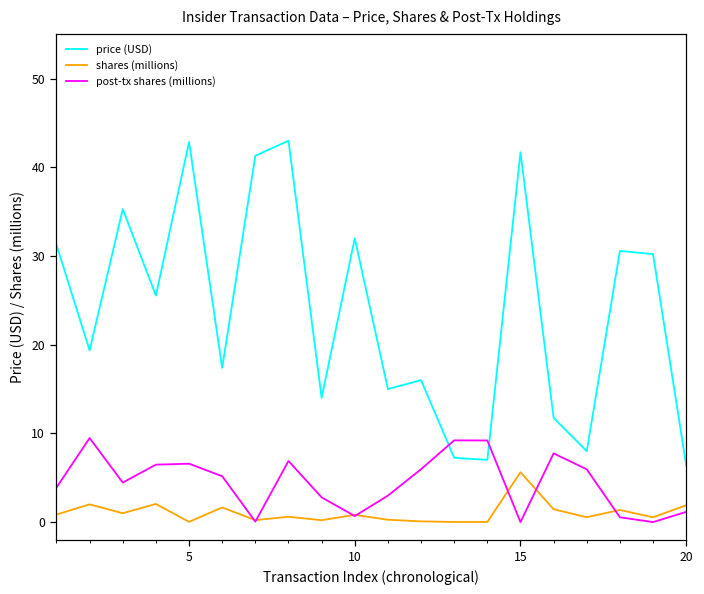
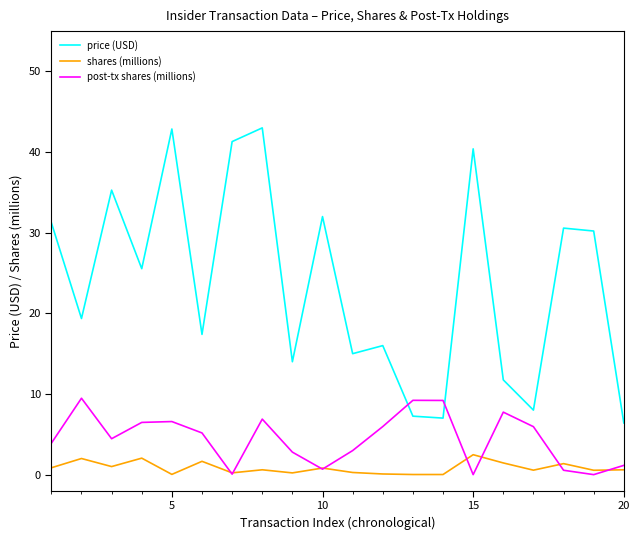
  {
    "price (USD)": {
      "5": 43,
      "10": 32,
-     "15": 42,
+     "15": 40,
      "20": 6
    },
    "shares (millions)": {
      "5": 0,
-     "15": 6,
-     "20": 2
+     "15": 2,
+     "20": 1
    },
    "post-tx shares (millions)": {
      "5": 7,
      "15": 0,
      "20": 1
    }
  }
